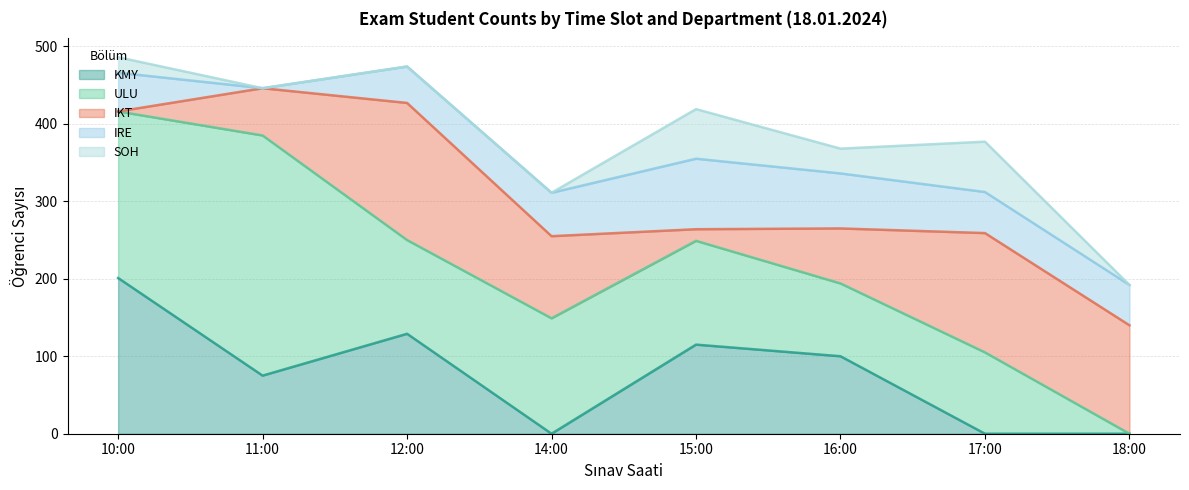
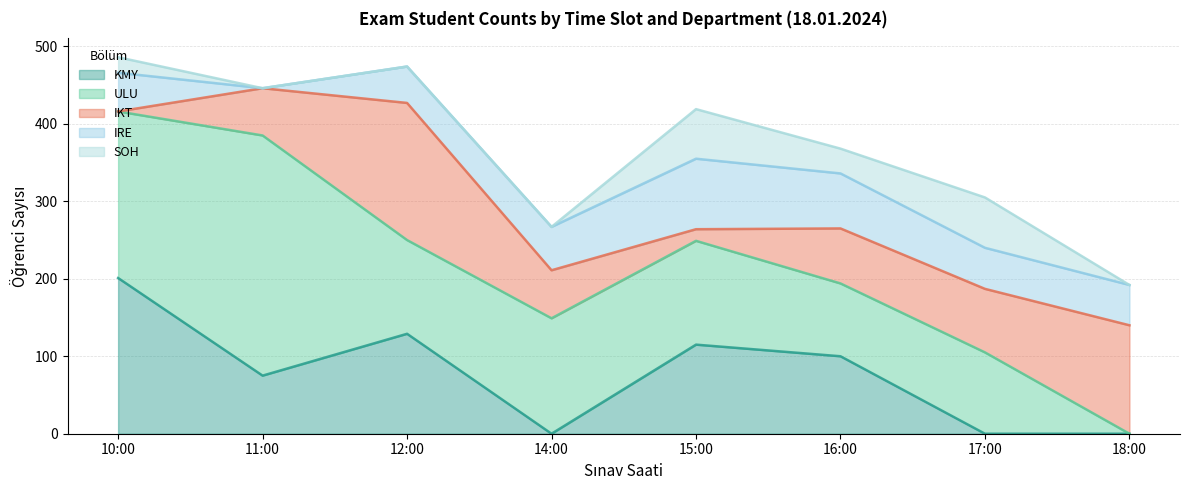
  {
    "IKT": {
      "12:00": 180,
-     "14:00": 110,
+     "14:00": 60,
      "15:00": 20,
      "16:00": 70,
-     "17:00": 150,
+     "17:00": 80,
      "18:00": 140
    }
  }
